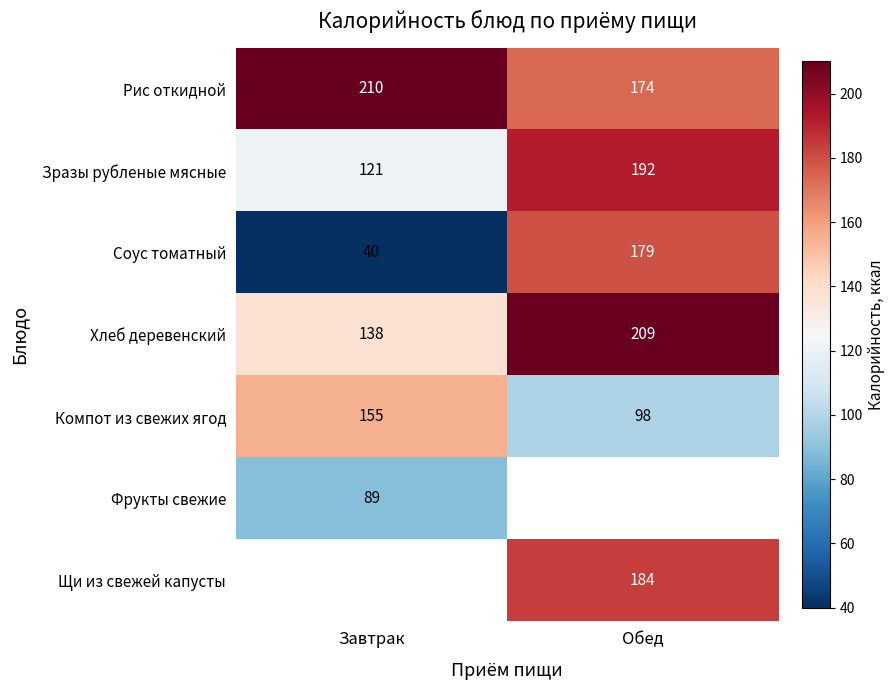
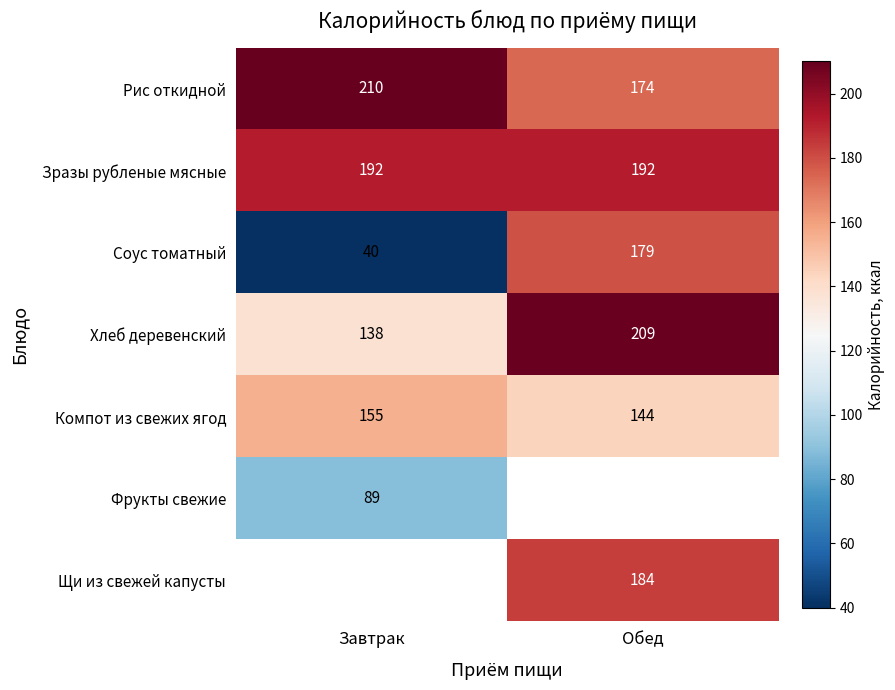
  {
    "Рис откидной": {
      "Завтрак": 210,
      "Обед": 174
    },
    "Зразы рубленые мясные": {
-     "Завтрак": 121,
+     "Завтрак": 192,
      "Обед": 192
    },
    "Соус томатный": {
      "Завтрак": 40,
      "Обед": 179
    },
    "Хлеб деревенский": {
      "Завтрак": 138,
      "Обед": 209
    },
    "Компот из свежих ягод": {
      "Завтрак": 155,
-     "Обед": 98
+     "Обед": 144
    },
    "Фрукты свежие": {
      "Завтрак": 89
    },
    "Щи из свежей капусты": {
      "Обед": 184
    }
  }
